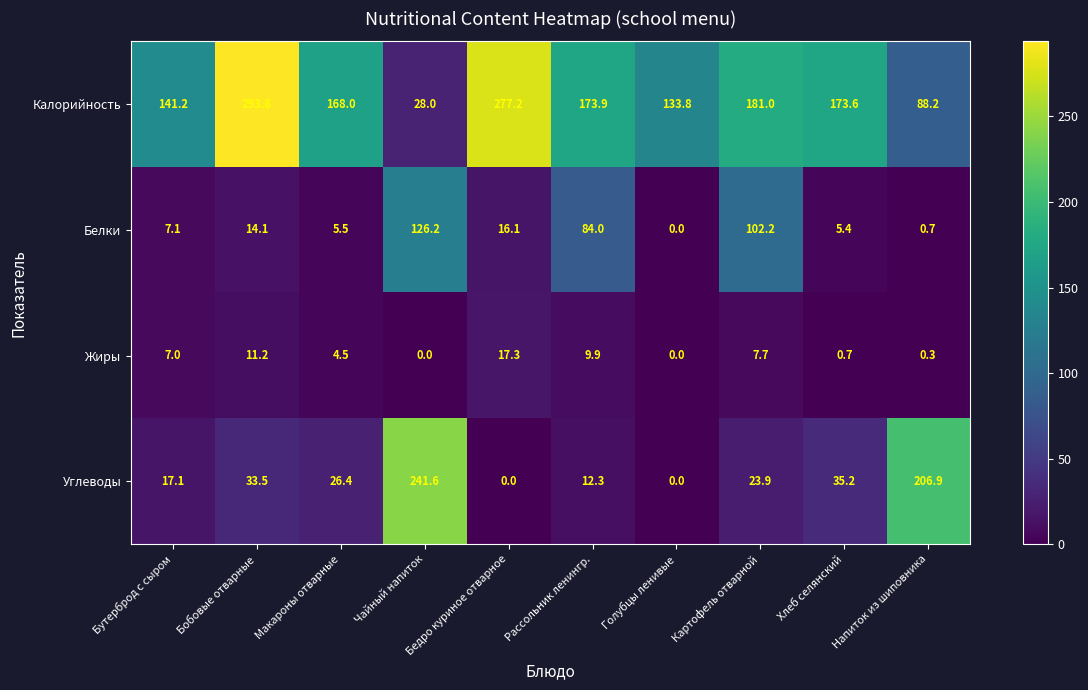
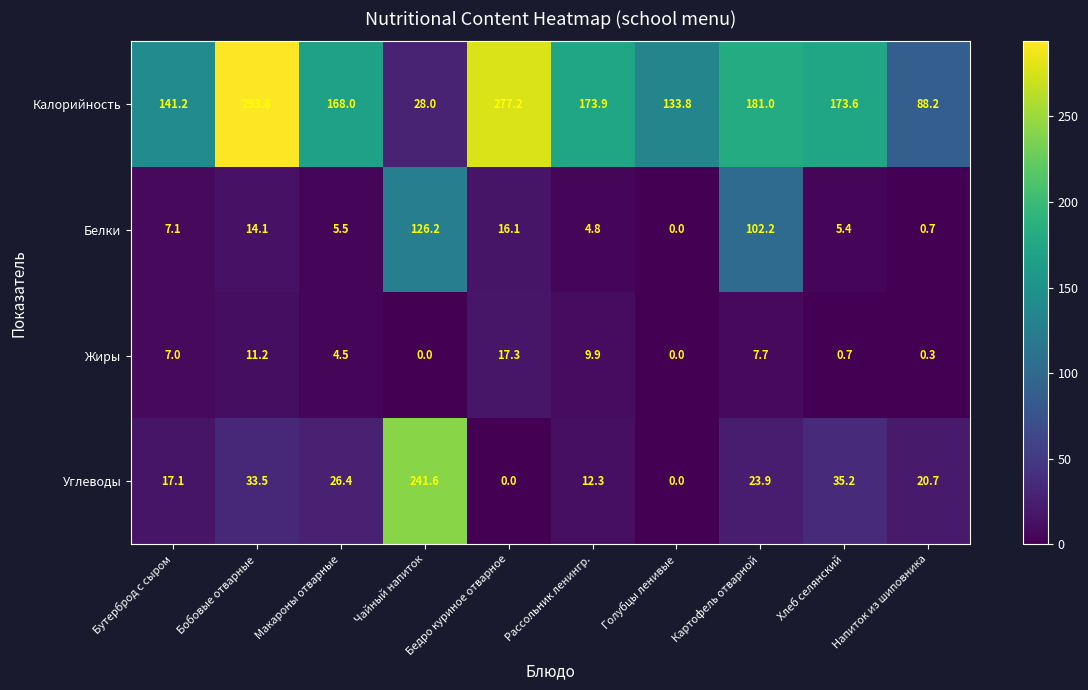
  {
    "Калорийность": {
      "Бутерброд с сыром": 141.2,
      "Макароны отварные": 168.0,
      "Чайный напиток": 28.0,
      "Рассольник ленингр.": 173.9,
      "Голубцы ленивые": 133.8,
      "Картофель отварной": 181.0,
      "Хлеб селянский": 173.6,
      "Напиток из шиповника": 88.2
    },
    "Белки": {
      "Бутерброд с сыром": 7.1,
      "Бобовые отварные": 14.1,
      "Макароны отварные": 5.5,
      "Чайный напиток": 126.2,
      "Бедро куриное отварное": 16.1,
-     "Рассольник ленингр.": 84.0,
+     "Рассольник ленингр.": 4.8,
      "Голубцы ленивые": 0.0,
      "Картофель отварной": 102.2,
      "Хлеб селянский": 5.4,
      "Напиток из шиповника": 0.7
    },
    "Жиры": {
      "Бутерброд с сыром": 7.0,
      "Бобовые отварные": 11.2,
      "Макароны отварные": 4.5,
      "Чайный напиток": 0.0,
      "Бедро куриное отварное": 17.3,
      "Рассольник ленингр.": 9.9,
      "Голубцы ленивые": 0.0,
      "Картофель отварной": 7.7,
      "Хлеб селянский": 0.7,
      "Напиток из шиповника": 0.3
    },
    "Углеводы": {
      "Бутерброд с сыром": 17.1,
      "Бобовые отварные": 33.5,
      "Макароны отварные": 26.4,
      "Чайный напиток": 241.6,
      "Бедро куриное отварное": 0.0,
      "Рассольник ленингр.": 12.3,
      "Голубцы ленивые": 0.0,
      "Картофель отварной": 23.9,
      "Хлеб селянский": 35.2,
-     "Напиток из шиповника": 206.9
+     "Напиток из шиповника": 20.7
    }
  }
